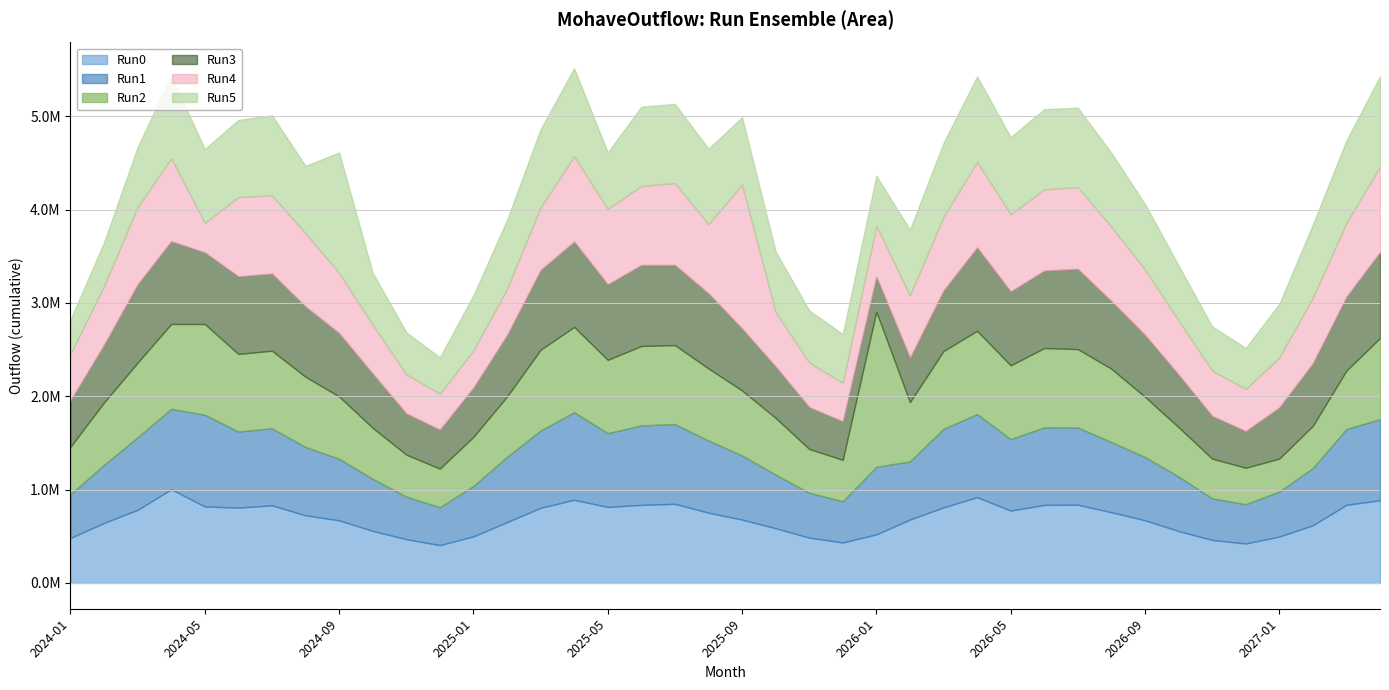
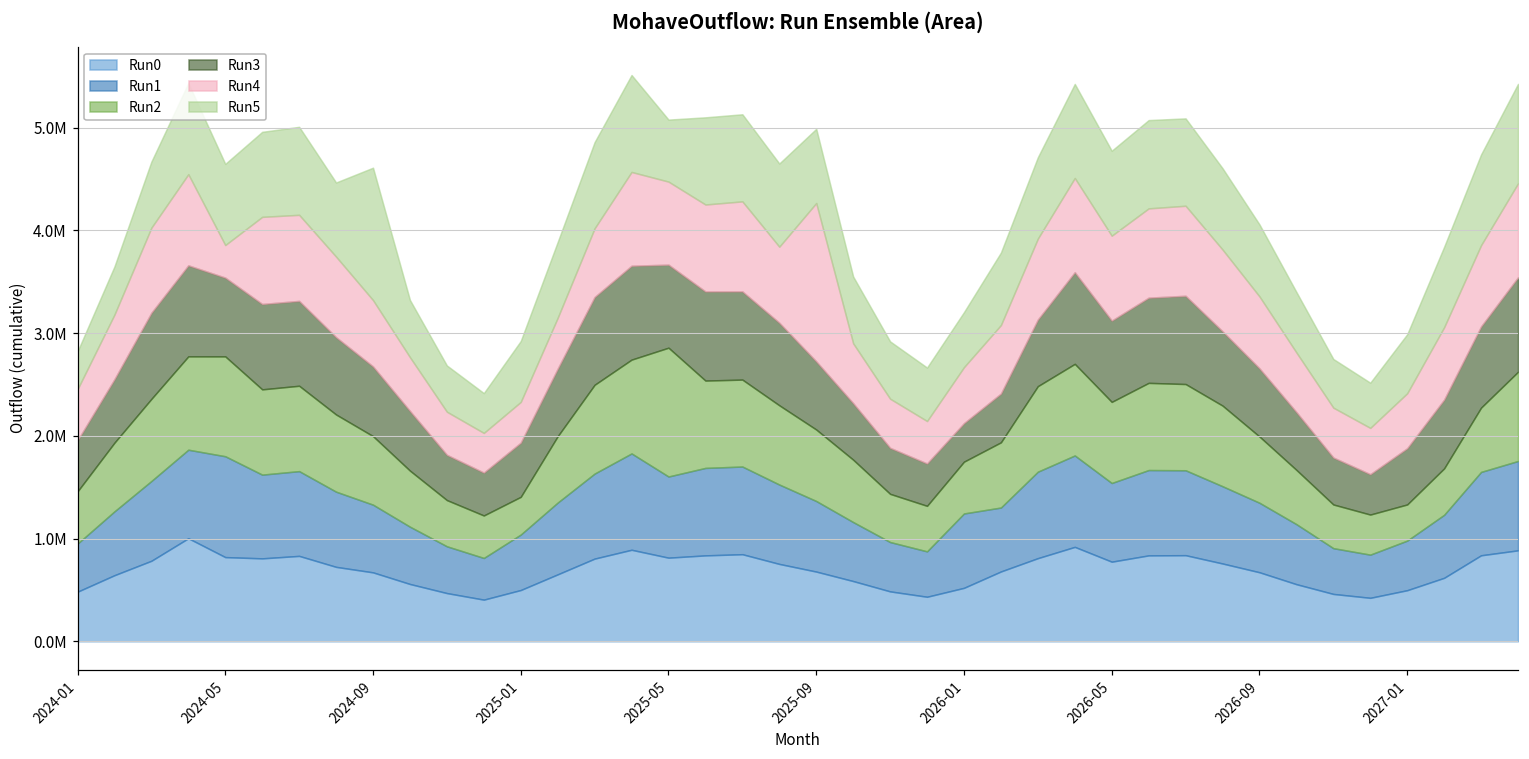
  {
    "Run0": {
      "2024-01": 500000,
      "2024-05": 800000,
      "2024-09": 700000,
      "2025-01": 500000,
      "2025-05": 800000,
      "2025-09": 700000,
      "2026-01": 500000,
      "2026-05": 800000,
      "2026-09": 700000,
      "2027-01": 500000
    },
    "Run1": {
      "2024-01": 500000,
      "2024-05": 1000000,
      "2024-09": 700000,
      "2025-01": 500000,
      "2025-05": 800000,
      "2025-09": 700000,
      "2026-01": 700000,
      "2026-05": 800000,
      "2026-09": 700000,
      "2027-01": 500000
    },
    "Run2": {
      "2024-01": 500000,
      "2024-05": 1000000,
      "2024-09": 700000,
-     "2025-01": 500000,
-     "2025-05": 800000,
+     "2025-01": 400000,
+     "2025-05": 1300000,
      "2025-09": 700000,
-     "2026-01": 1700000,
+     "2026-01": 500000,
      "2026-05": 800000,
      "2026-09": 600000,
      "2027-01": 400000
    },
    "Run3": {
      "2024-01": 500000,
      "2024-05": 800000,
      "2024-09": 700000,
      "2025-01": 500000,
      "2025-05": 800000,
      "2025-09": 700000,
      "2026-01": 400000,
      "2026-05": 800000,
      "2026-09": 700000,
      "2027-01": 500000
    },
    "Run4": {
      "2024-01": 500000,
      "2024-05": 300000,
      "2024-09": 600000,
      "2025-01": 400000,
      "2025-05": 800000,
      "2025-09": 1500000,
      "2026-01": 500000,
      "2026-05": 800000,
      "2026-09": 700000,
      "2027-01": 500000
    },
    "Run5": {
      "2024-01": 400000,
      "2024-05": 800000,
      "2024-09": 1300000,
      "2025-01": 600000,
      "2025-05": 600000,
      "2025-09": 700000,
      "2026-01": 500000,
      "2026-05": 800000,
      "2026-09": 700000,
      "2027-01": 600000
    }
  }
